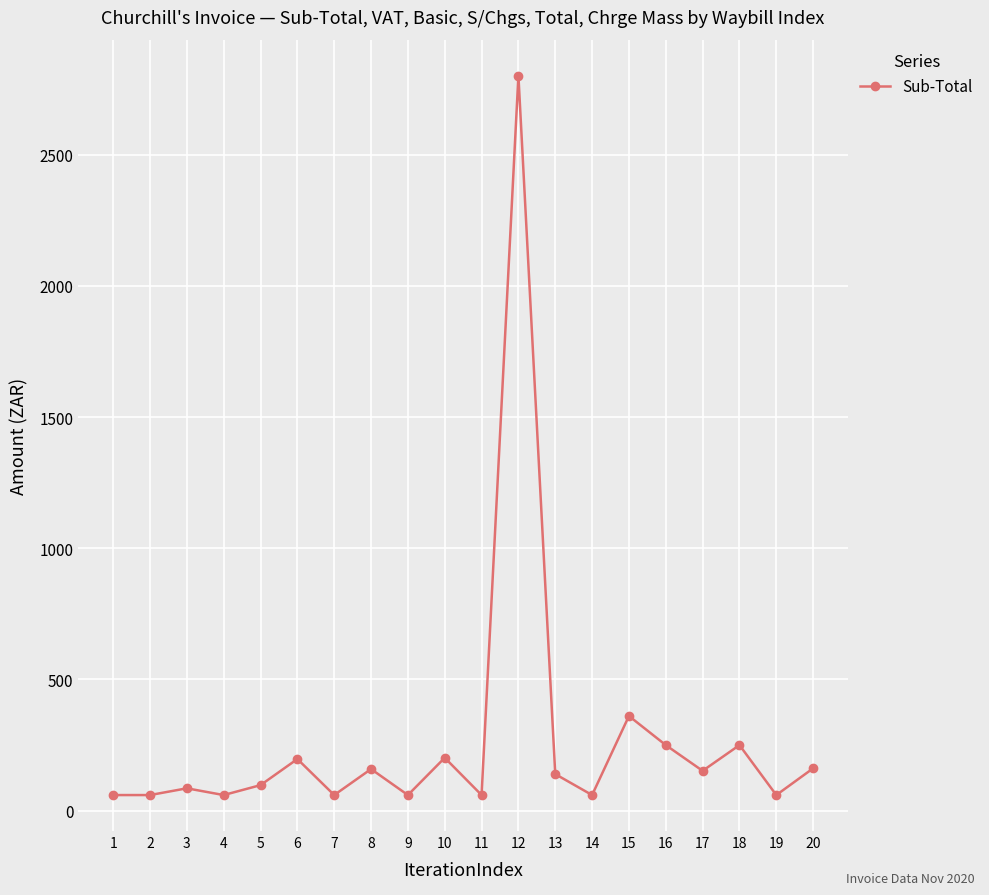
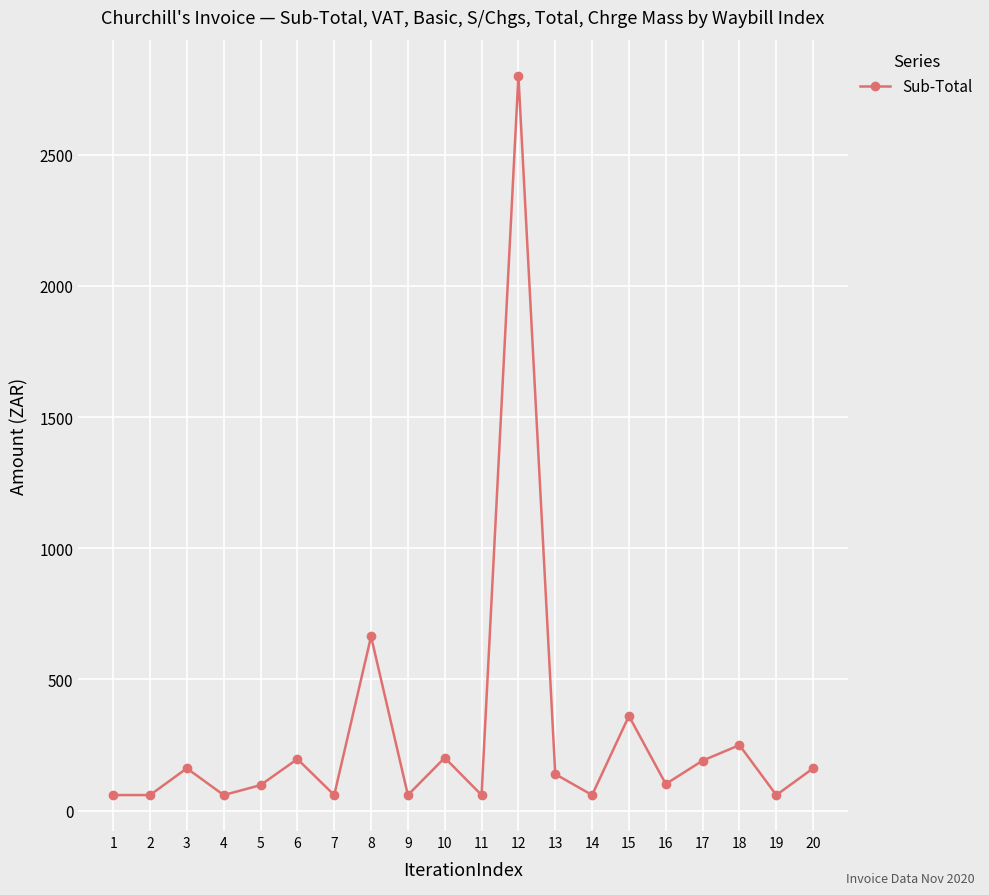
  {
    "1": 60,
    "2": 60,
-   "3": 80,
+   "3": 160,
    "4": 60,
    "5": 100,
    "6": 200,
    "7": 60,
-   "8": 160,
+   "8": 660,
    "9": 60,
    "10": 200,
    "11": 60,
    "12": 2800,
    "13": 140,
    "14": 60,
    "15": 360,
-   "16": 250,
-   "17": 150,
+   "16": 100,
+   "17": 190,
    "18": 250,
    "19": 60,
    "20": 160
  }
